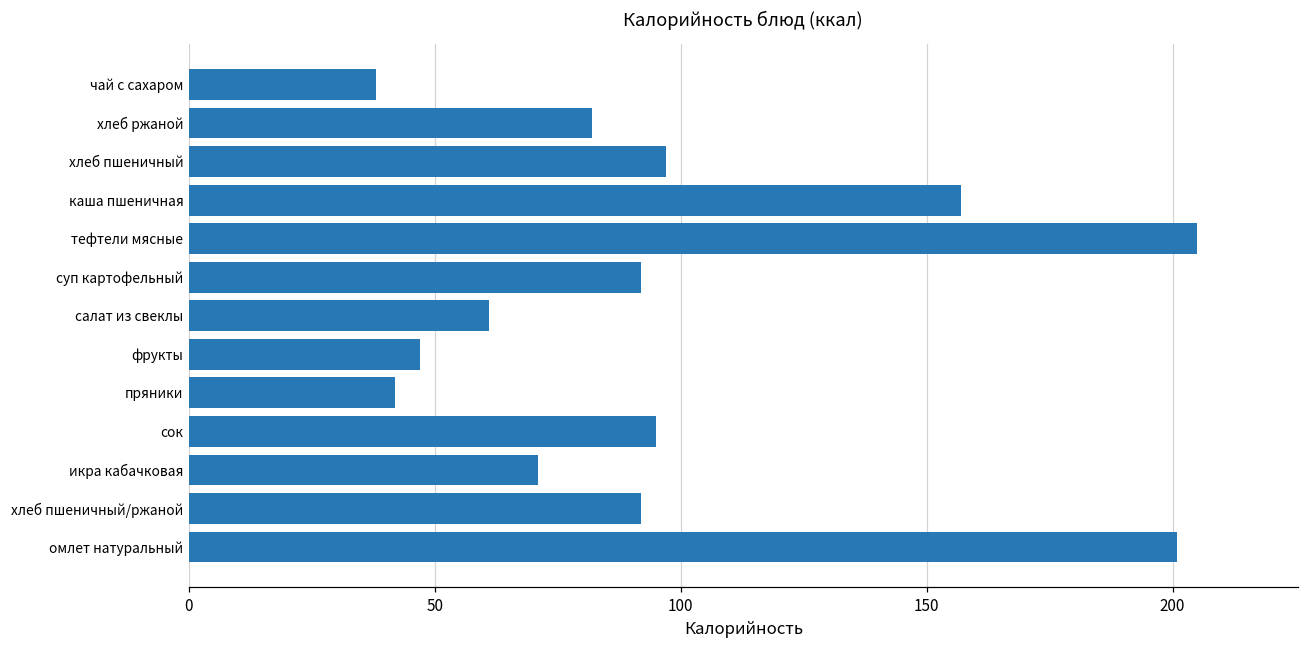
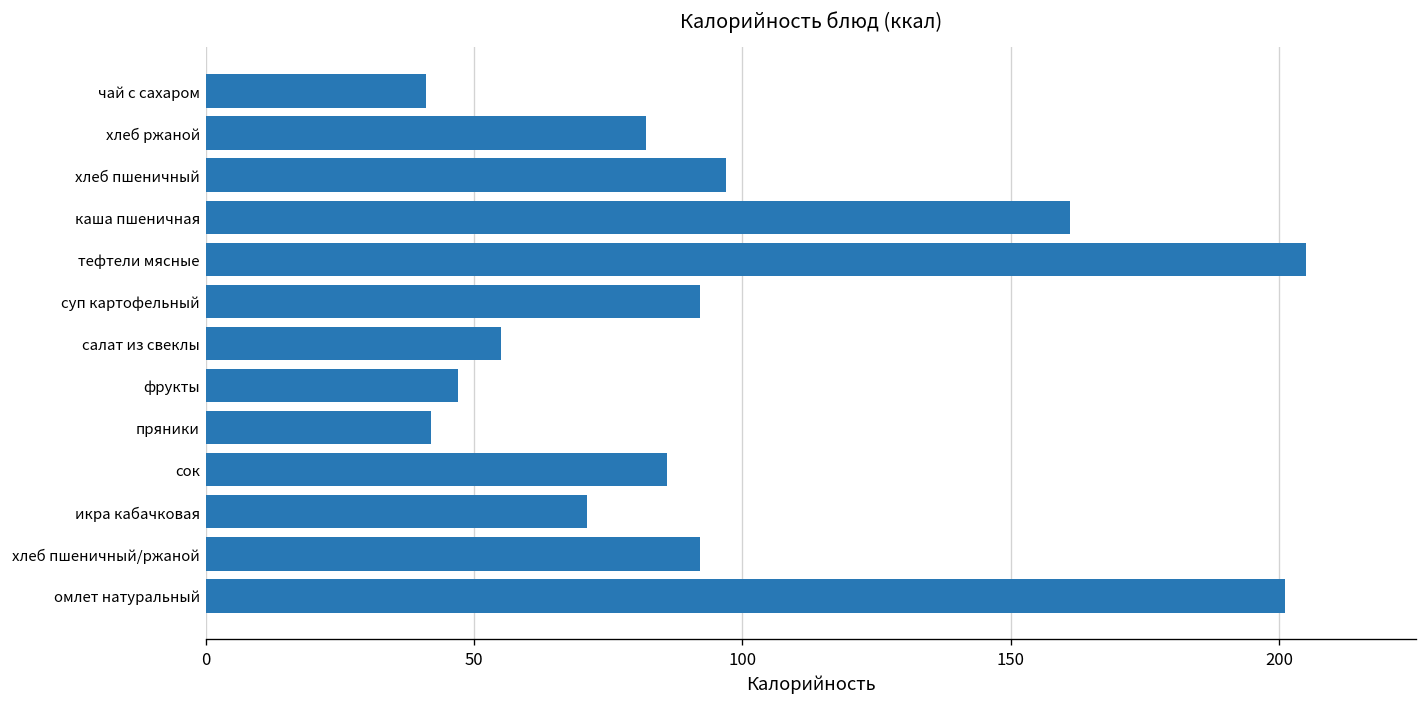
  {
-   "чай с сахаром": 38,
+   "чай с сахаром": 41,
    "хлеб ржаной": 82,
    "хлеб пшеничный": 97,
-   "каша пшеничная": 157,
+   "каша пшеничная": 161,
    "тефтели мясные": 205,
    "суп картофельный": 92,
-   "салат из свеклы": 61,
+   "салат из свеклы": 55,
    "фрукты": 47,
    "пряники": 42,
-   "сок": 95,
+   "сок": 86,
    "икра кабачковая": 71,
    "хлеб пшеничный/ржаной": 92,
    "омлет натуральный": 201
  }
